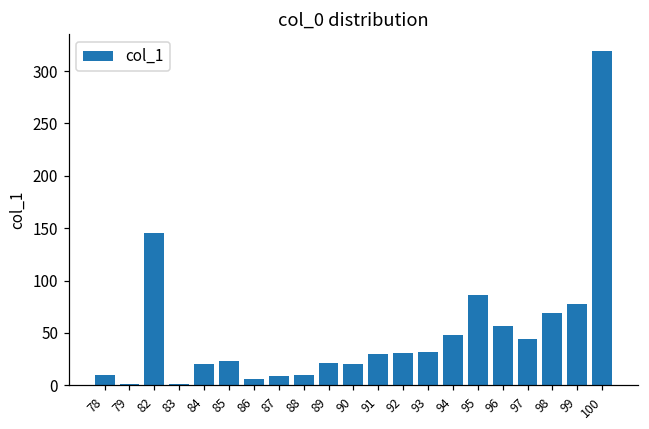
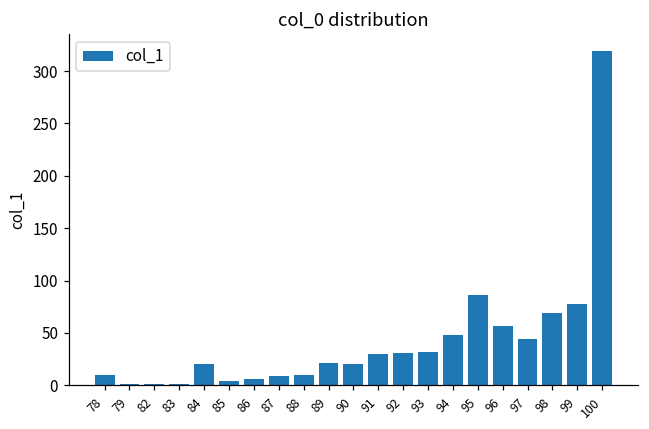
  {
    "78": 10,
-   "82": 150,
+   "82": 0,
    "84": 20,
-   "85": 20,
+   "85": 0,
    "86": 10,
    "87": 10,
    "88": 10,
    "89": 20,
    "90": 20,
    "91": 30,
    "92": 30,
    "93": 30,
    "94": 50,
    "95": 90,
    "96": 60,
    "97": 40,
    "98": 70,
    "99": 80,
    "100": 320
  }
